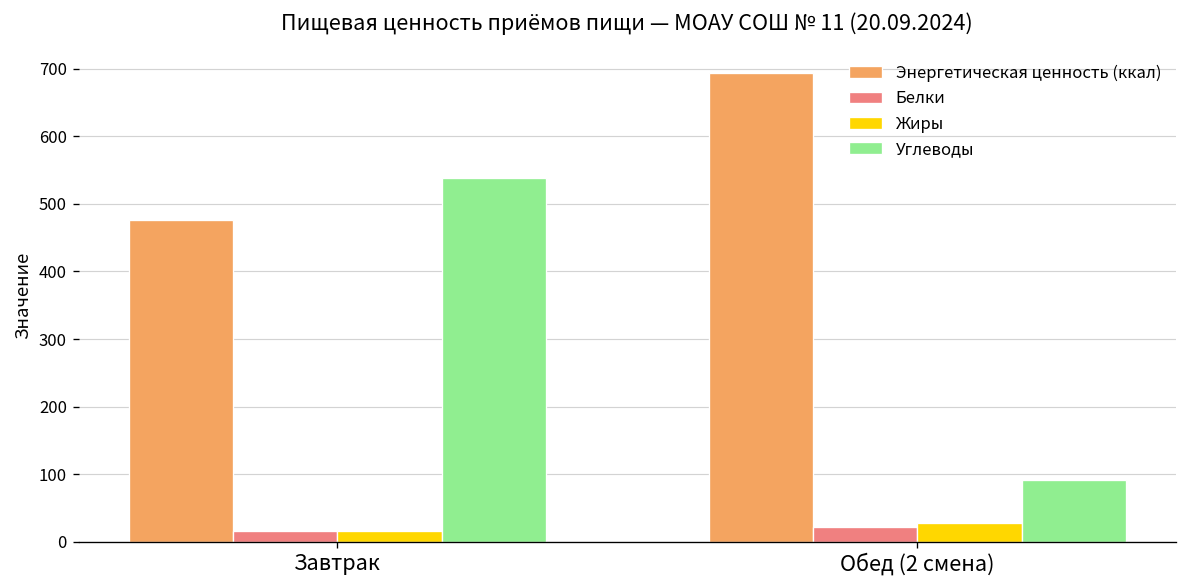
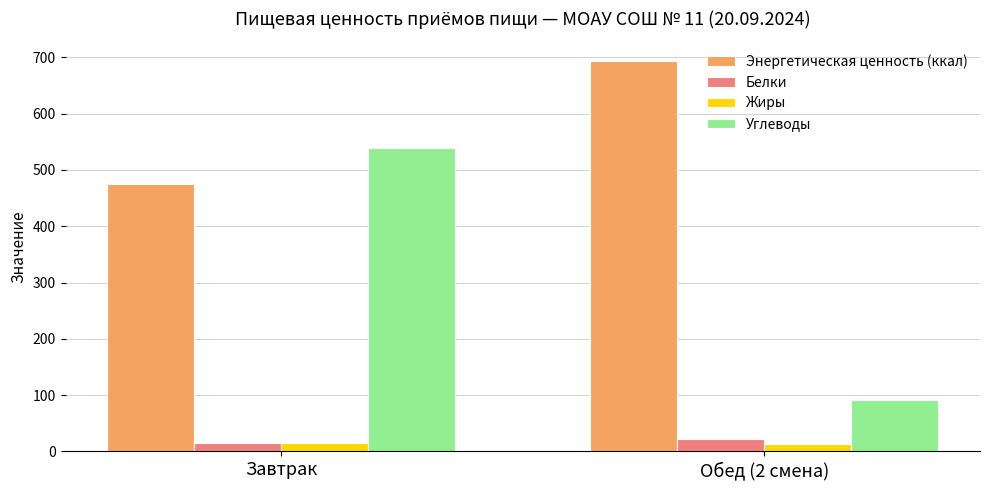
  {
    "Жиры": {
      "Завтрак": 20,
-     "Обед (2 смена)": 30
+     "Обед (2 смена)": 10
    },
    "Углеводы": {
      "Завтрак": 540,
      "Обед (2 смена)": 90
    }
  }
